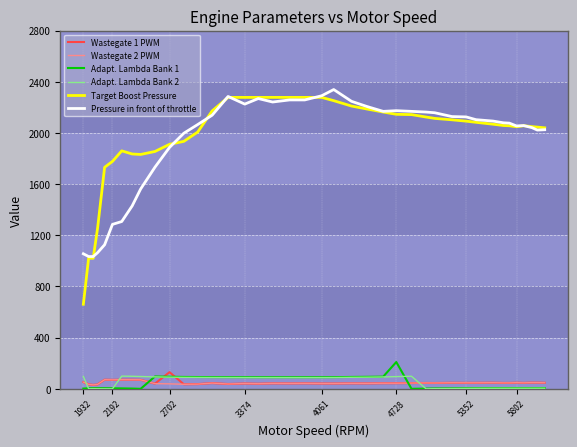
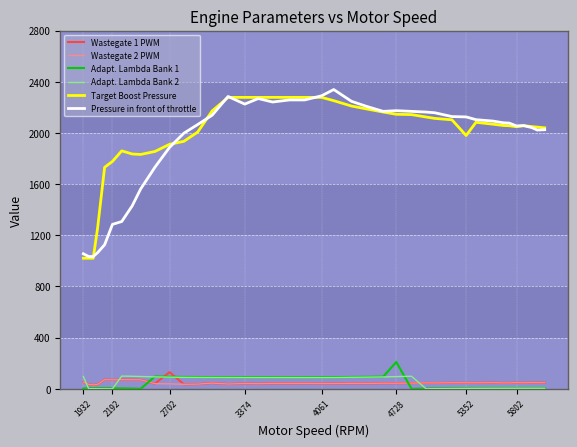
  {
    "Wastegate 1 PWM": {
      "2702": 130
    },
    "Wastegate 2 PWM": {
      "2702": 40
    },
    "Adapt. Lambda Bank 1": {
      "1932": 0,
      "4728": 210
    },
    "Adapt. Lambda Bank 2": {
      "1932": 100,
      "4728": 100
    },
    "Target Boost Pressure": {
-     "1932": 660,
+     "1932": 1020,
      "2192": 1780,
      "2702": 1910,
      "3374": 2280,
      "4728": 2150,
-     "5352": 2090
+     "5352": 1980
    },
    "Pressure in front of throttle": {
      "1932": 1060,
      "2192": 1290,
      "2702": 1890,
      "3374": 2230,
      "4728": 2170,
      "5352": 2130
    }
  }
